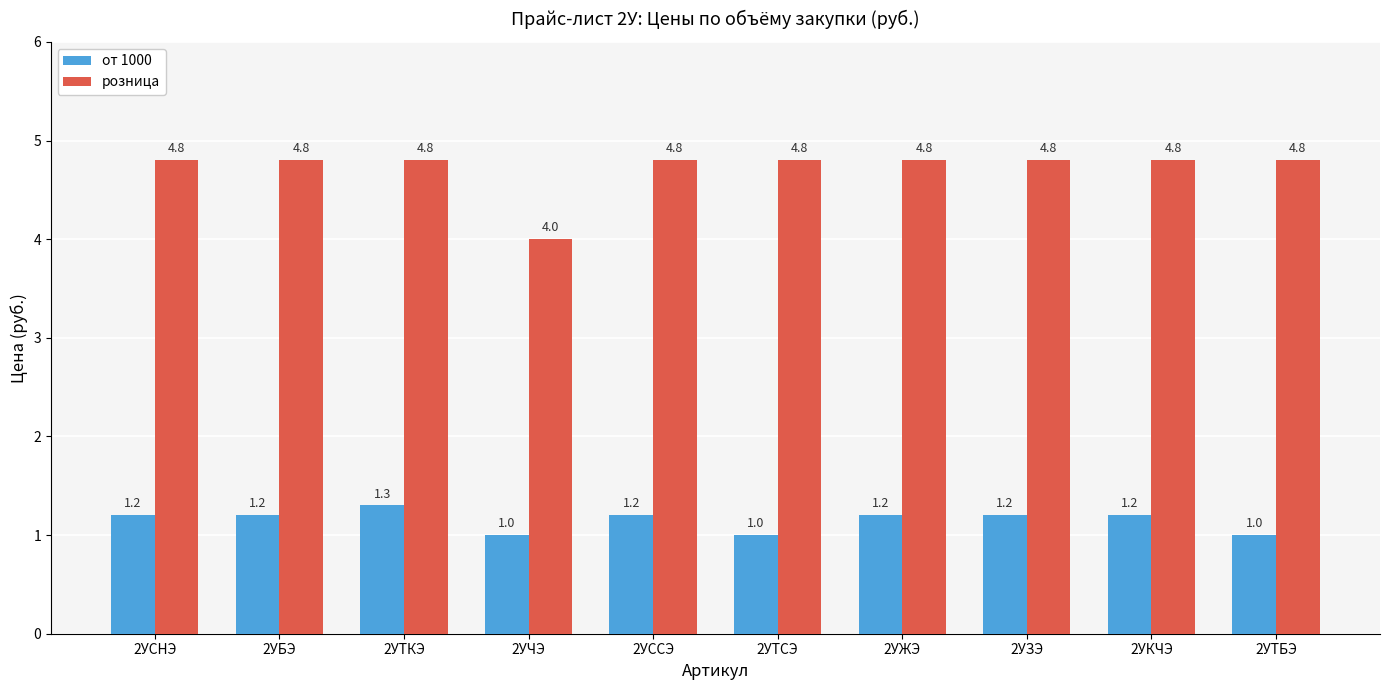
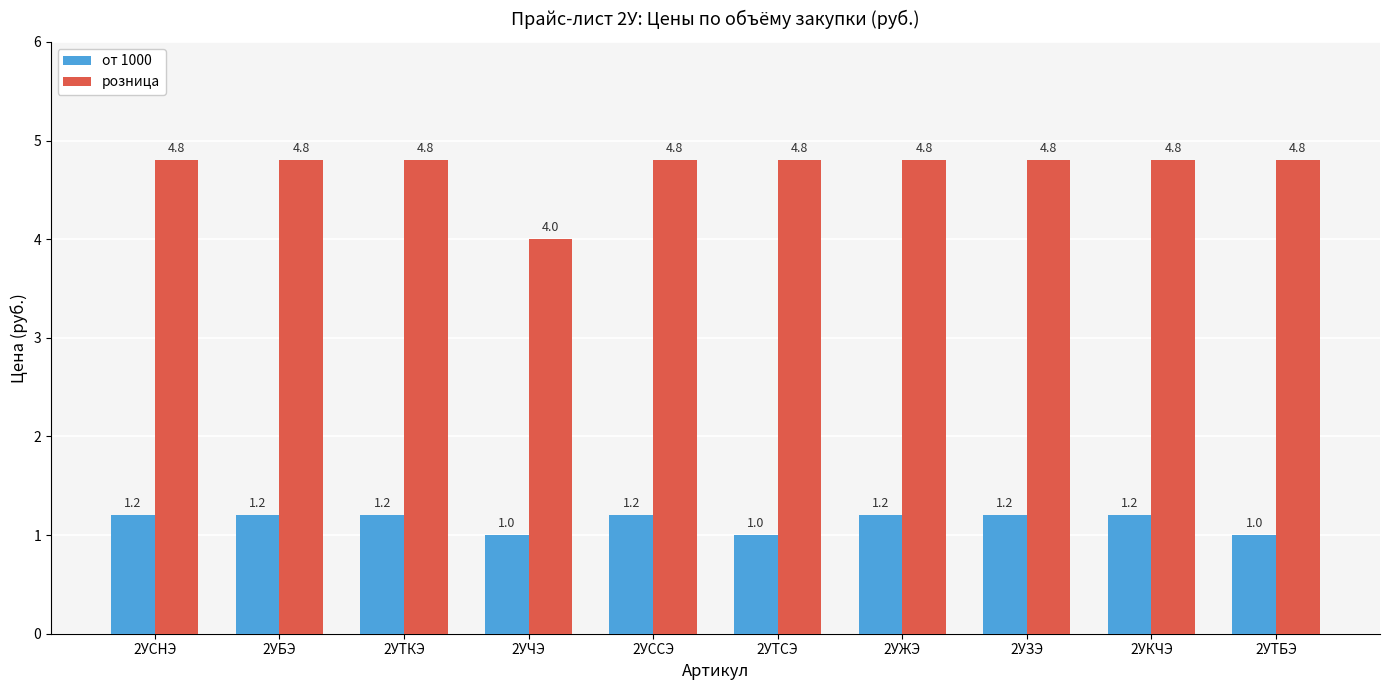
  {
    "от 1000": {
      "2УСНЭ": 1.2,
      "2УБЭ": 1.2,
-     "2УТКЭ": 1.3,
+     "2УТКЭ": 1.2,
      "2УЧЭ": 1.0,
      "2УССЭ": 1.2,
      "2УТСЭ": 1.0,
      "2УЖЭ": 1.2,
      "2УЗЭ": 1.2,
      "2УКЧЭ": 1.2,
      "2УТБЭ": 1.0
    },
    "розница": {
      "2УСНЭ": 4.8,
      "2УБЭ": 4.8,
      "2УТКЭ": 4.8,
      "2УЧЭ": 4.0,
      "2УССЭ": 4.8,
      "2УТСЭ": 4.8,
      "2УЖЭ": 4.8,
      "2УЗЭ": 4.8,
      "2УКЧЭ": 4.8,
      "2УТБЭ": 4.8
    }
  }
